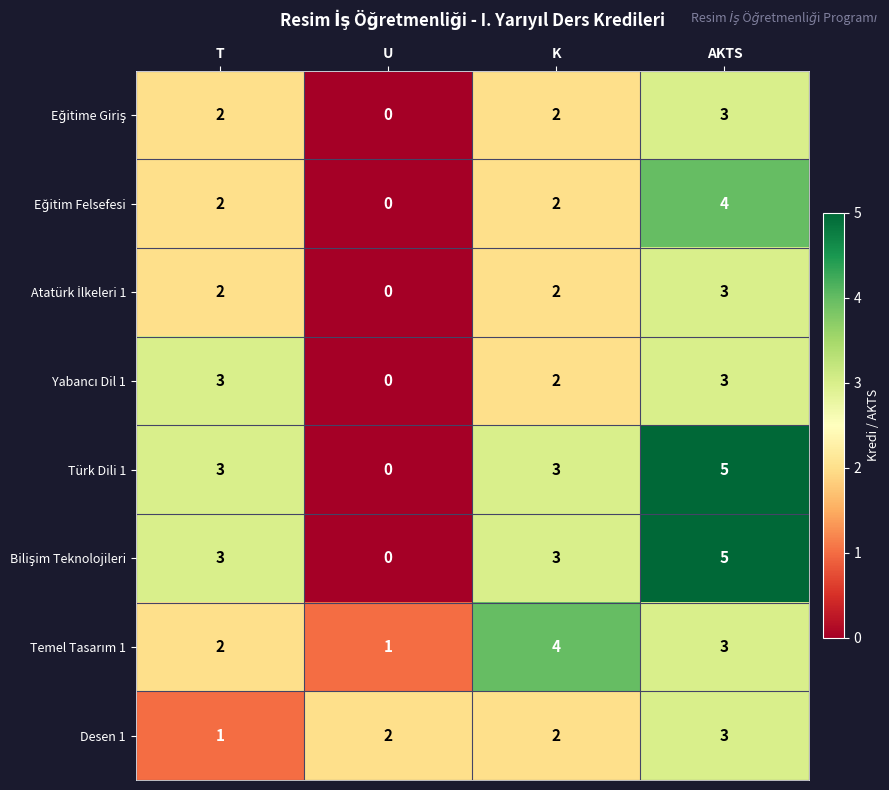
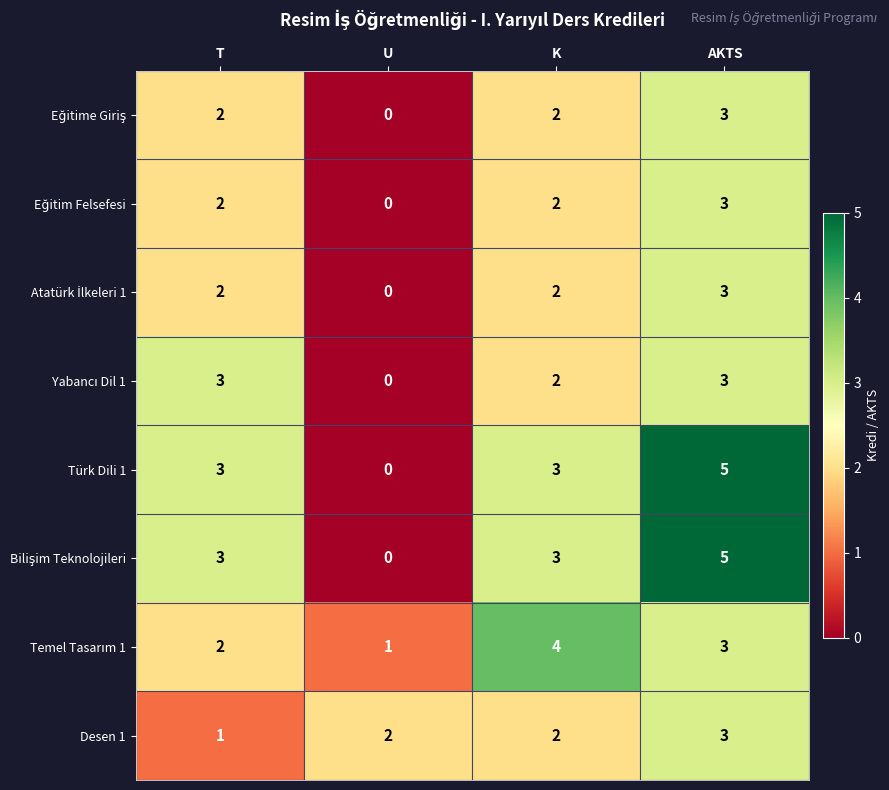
  {
    "Eğitime Giriş": {
      "T": 2,
      "U": 0,
      "K": 2,
      "AKTS": 3
    },
    "Eğitim Felsefesi": {
      "T": 2,
      "U": 0,
      "K": 2,
-     "AKTS": 4
+     "AKTS": 3
    },
    "Atatürk İlkeleri 1": {
      "T": 2,
      "U": 0,
      "K": 2,
      "AKTS": 3
    },
    "Yabancı Dil 1": {
      "T": 3,
      "U": 0,
      "K": 2,
      "AKTS": 3
    },
    "Türk Dili 1": {
      "T": 3,
      "U": 0,
      "K": 3,
      "AKTS": 5
    },
    "Bilişim Teknolojileri": {
      "T": 3,
      "U": 0,
      "K": 3,
      "AKTS": 5
    },
    "Temel Tasarım 1": {
      "T": 2,
      "U": 1,
      "K": 4,
      "AKTS": 3
    },
    "Desen 1": {
      "T": 1,
      "U": 2,
      "K": 2,
      "AKTS": 3
    }
  }
